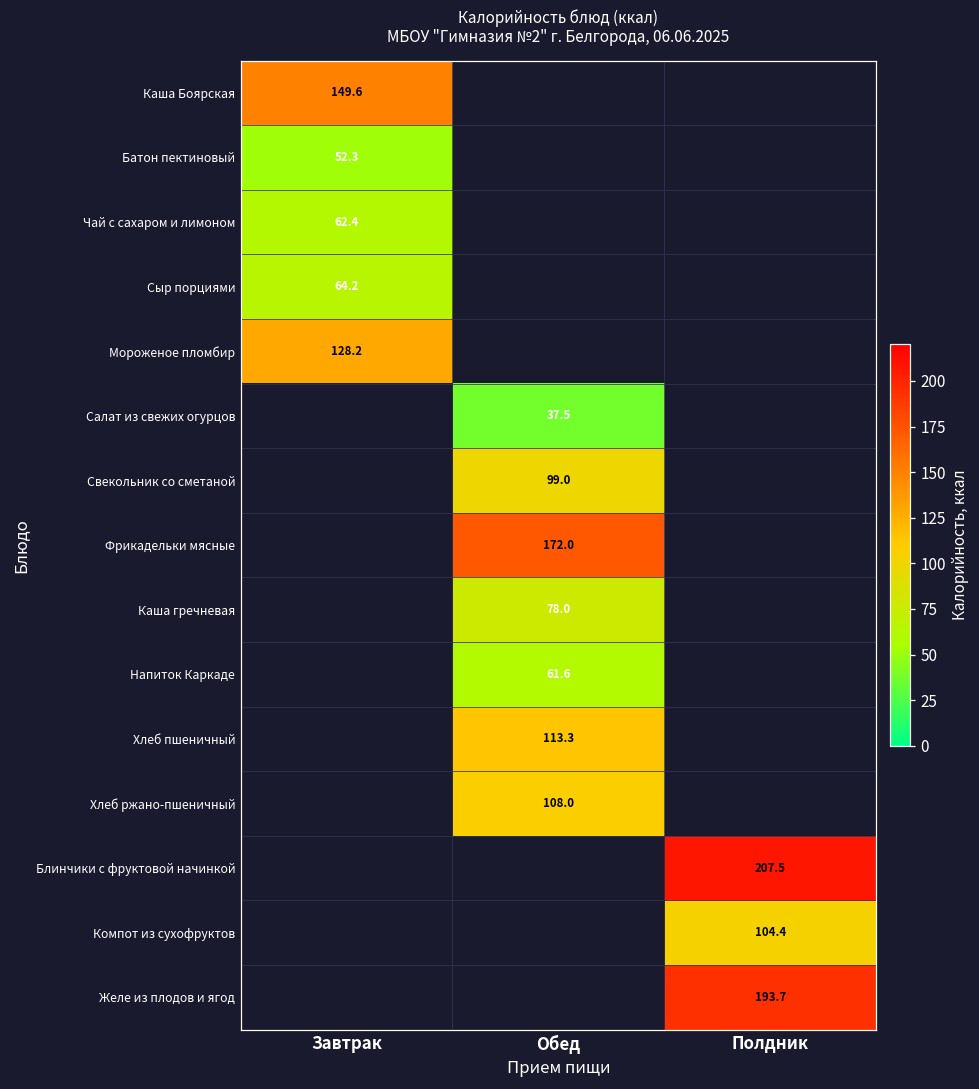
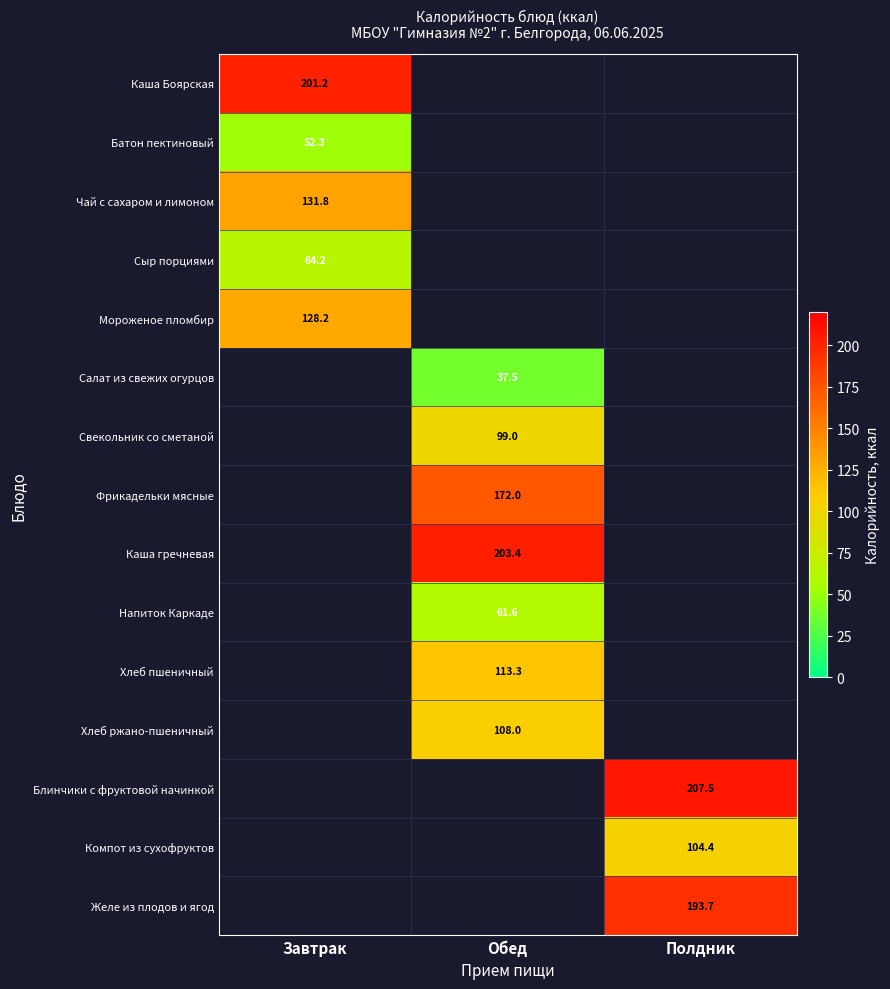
  {
    "Каша Боярская": {
-     "Завтрак": 149.6
+     "Завтрак": 201.2
    },
    "Батон пектиновый": {
      "Завтрак": 52.3
    },
    "Чай с сахаром и лимоном": {
-     "Завтрак": 62.4
+     "Завтрак": 131.8
    },
    "Сыр порциями": {
      "Завтрак": 64.2
    },
    "Мороженое пломбир": {
      "Завтрак": 128.2
    },
    "Салат из свежих огурцов": {
      "Обед": 37.5
    },
    "Свекольник со сметаной": {
      "Обед": 99.0
    },
    "Фрикадельки мясные": {
      "Обед": 172.0
    },
    "Каша гречневая": {
-     "Обед": 78.0
+     "Обед": 203.4
    },
    "Напиток Каркаде": {
      "Обед": 61.6
    },
    "Хлеб пшеничный": {
      "Обед": 113.3
    },
    "Хлеб ржано-пшеничный": {
      "Обед": 108.0
    },
    "Блинчики с фруктовой начинкой": {
      "Полдник": 207.5
    },
    "Компот из сухофруктов": {
      "Полдник": 104.4
    },
    "Желе из плодов и ягод": {
      "Полдник": 193.7
    }
  }
